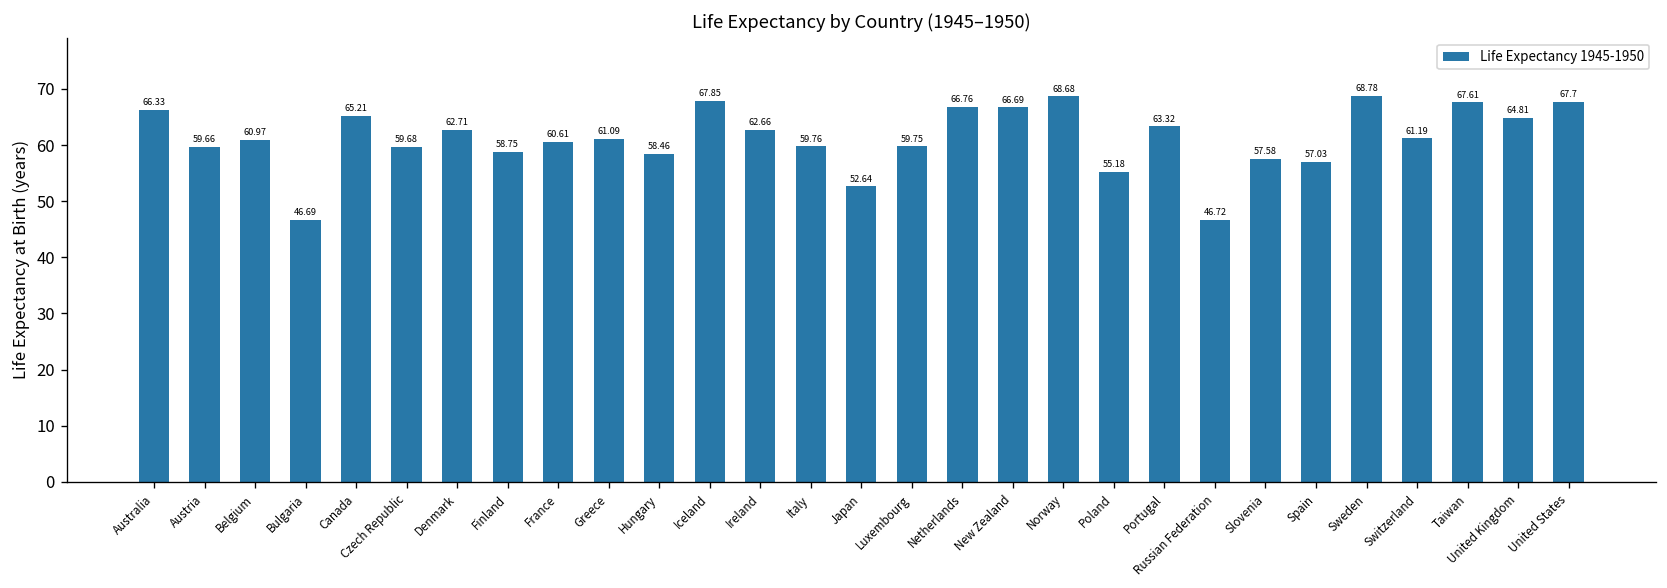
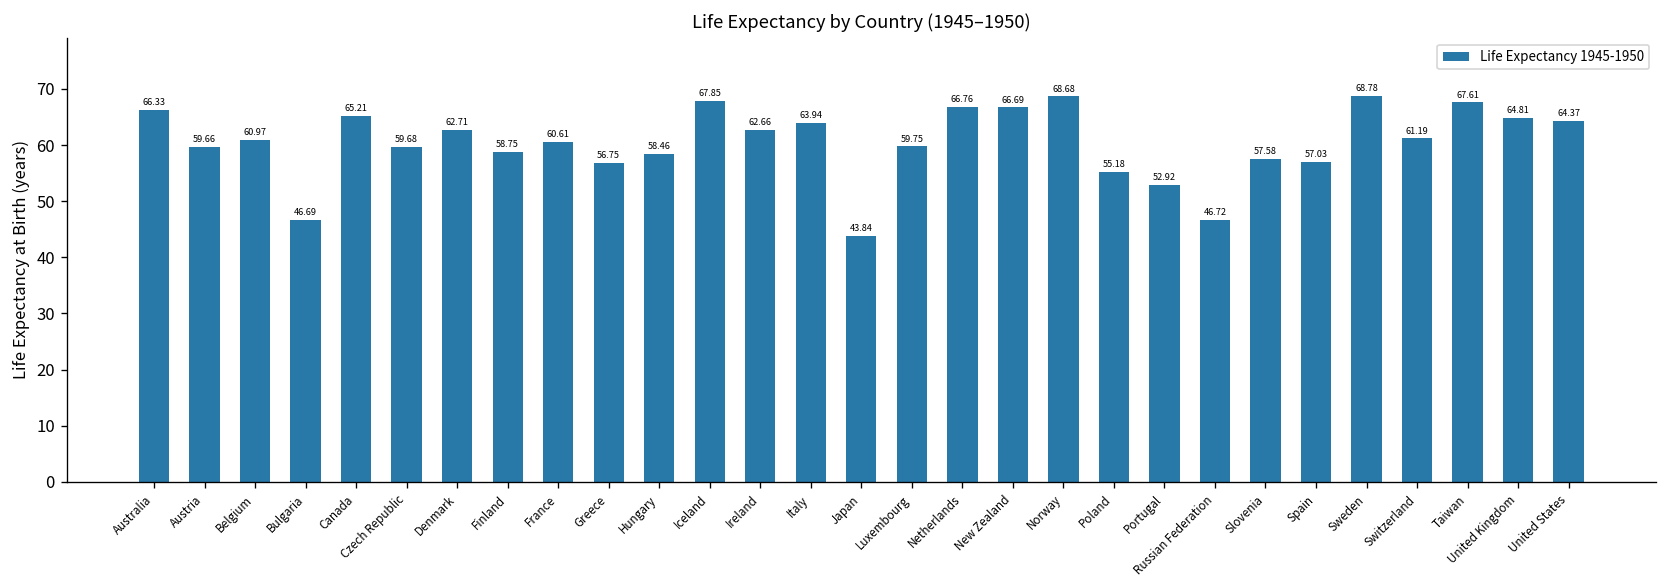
  {
    "Australia": 66.33,
    "Austria": 59.66,
    "Belgium": 60.97,
    "Bulgaria": 46.69,
    "Canada": 65.21,
    "Czech Republic": 59.68,
    "Denmark": 62.71,
    "Finland": 58.75,
    "France": 60.61,
-   "Greece": 61.09,
+   "Greece": 56.75,
    "Hungary": 58.46,
    "Iceland": 67.85,
    "Ireland": 62.66,
-   "Italy": 59.76,
-   "Japan": 52.64,
+   "Italy": 63.94,
+   "Japan": 43.84,
    "Luxembourg": 59.75,
    "Netherlands": 66.76,
    "New Zealand": 66.69,
    "Norway": 68.68,
    "Poland": 55.18,
-   "Portugal": 63.32,
+   "Portugal": 52.92,
    "Russian Federation": 46.72,
    "Slovenia": 57.58,
    "Spain": 57.03,
    "Sweden": 68.78,
    "Switzerland": 61.19,
    "Taiwan": 67.61,
    "United Kingdom": 64.81,
-   "United States": 67.7
+   "United States": 64.37
  }
